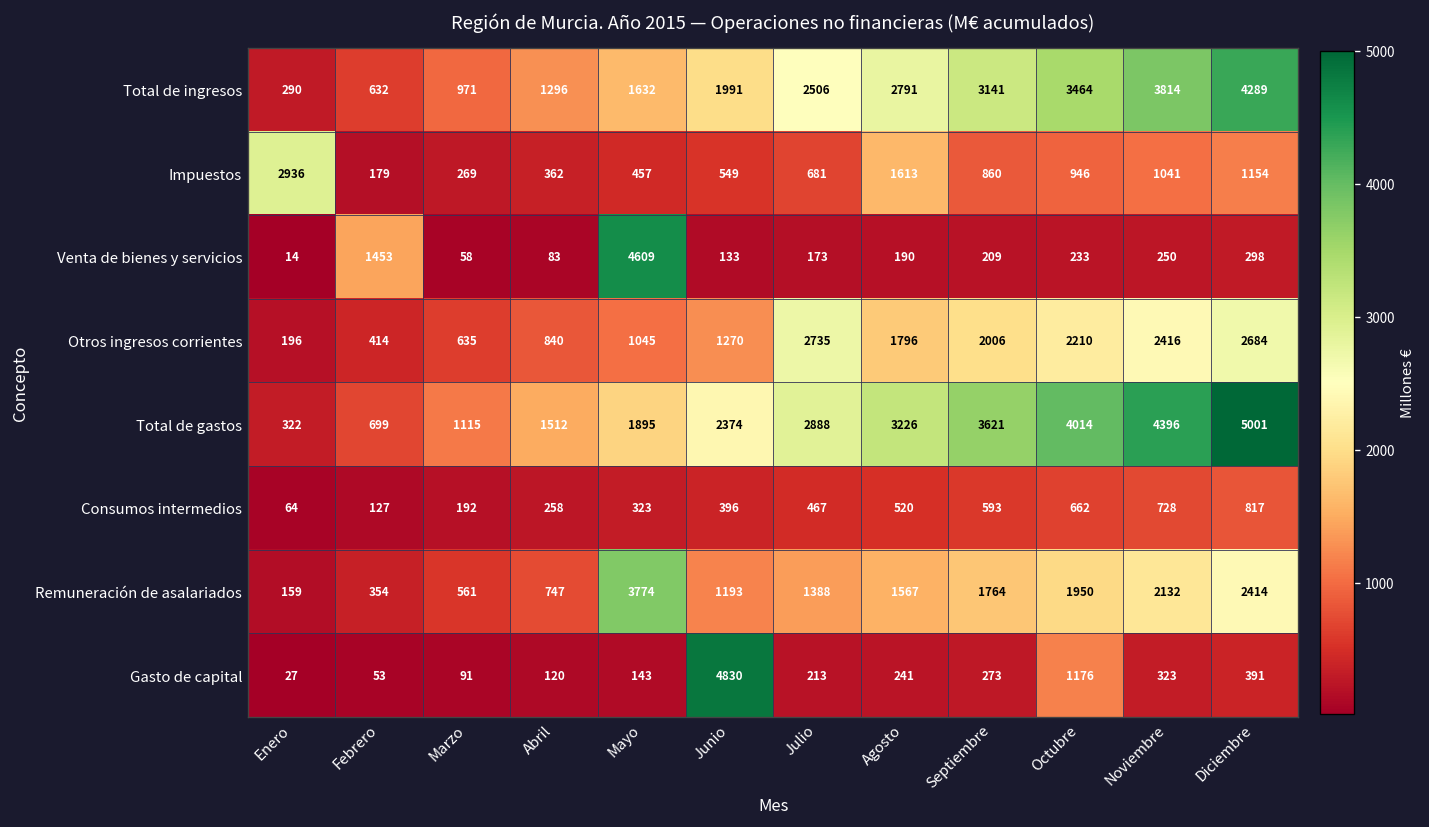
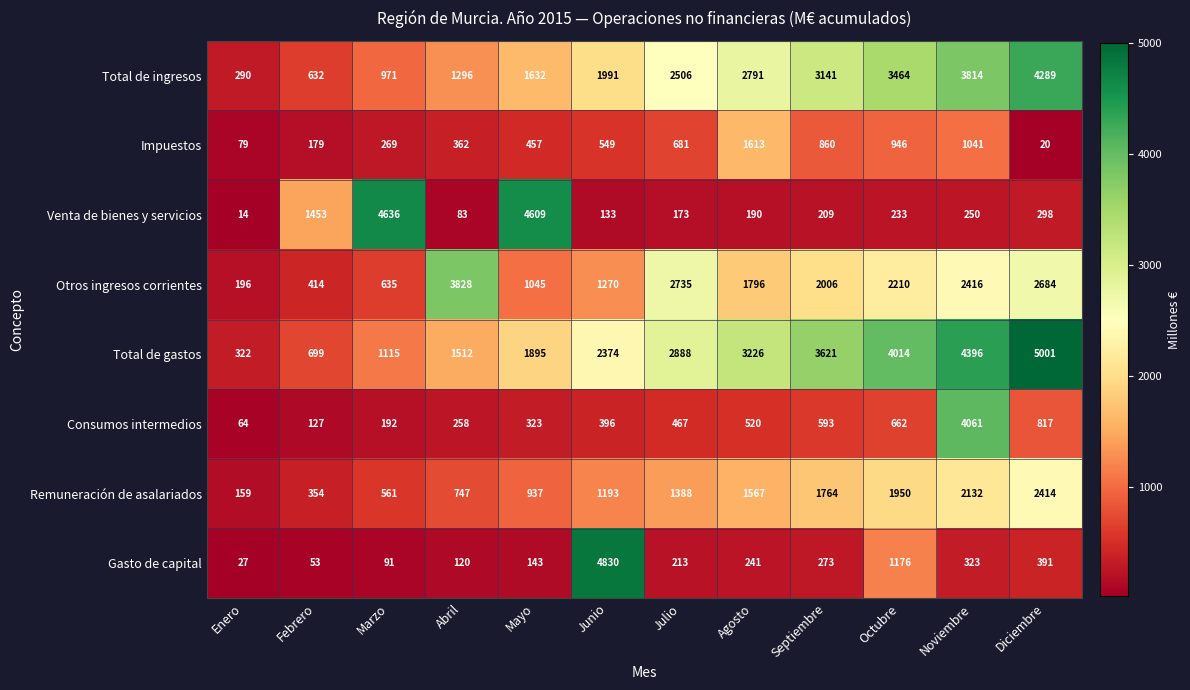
  {
    "Total de ingresos": {
      "Enero": 290,
      "Febrero": 632,
      "Marzo": 971,
      "Abril": 1296,
      "Mayo": 1632,
      "Junio": 1991,
      "Julio": 2506,
      "Agosto": 2791,
      "Septiembre": 3141,
      "Octubre": 3464,
      "Noviembre": 3814,
      "Diciembre": 4289
    },
    "Impuestos": {
-     "Enero": 2936,
+     "Enero": 79,
      "Febrero": 179,
      "Marzo": 269,
      "Abril": 362,
      "Mayo": 457,
      "Junio": 549,
      "Julio": 681,
      "Agosto": 1613,
      "Septiembre": 860,
      "Octubre": 946,
      "Noviembre": 1041,
-     "Diciembre": 1154
+     "Diciembre": 20
    },
    "Venta de bienes y servicios": {
      "Enero": 14,
      "Febrero": 1453,
-     "Marzo": 58,
+     "Marzo": 4636,
      "Abril": 83,
      "Mayo": 4609,
      "Junio": 133,
      "Julio": 173,
      "Agosto": 190,
      "Septiembre": 209,
      "Octubre": 233,
      "Noviembre": 250,
      "Diciembre": 298
    },
    "Otros ingresos corrientes": {
      "Enero": 196,
      "Febrero": 414,
      "Marzo": 635,
-     "Abril": 840,
+     "Abril": 3828,
      "Mayo": 1045,
      "Junio": 1270,
      "Julio": 2735,
      "Agosto": 1796,
      "Septiembre": 2006,
      "Octubre": 2210,
      "Noviembre": 2416,
      "Diciembre": 2684
    },
    "Total de gastos": {
      "Enero": 322,
      "Febrero": 699,
      "Marzo": 1115,
      "Abril": 1512,
      "Mayo": 1895,
      "Junio": 2374,
      "Julio": 2888,
      "Agosto": 3226,
      "Septiembre": 3621,
      "Octubre": 4014,
      "Noviembre": 4396,
      "Diciembre": 5001
    },
    "Consumos intermedios": {
      "Enero": 64,
      "Febrero": 127,
      "Marzo": 192,
      "Abril": 258,
      "Mayo": 323,
      "Junio": 396,
      "Julio": 467,
      "Agosto": 520,
      "Septiembre": 593,
      "Octubre": 662,
-     "Noviembre": 728,
+     "Noviembre": 4061,
      "Diciembre": 817
    },
    "Remuneración de asalariados": {
      "Enero": 159,
      "Febrero": 354,
      "Marzo": 561,
      "Abril": 747,
-     "Mayo": 3774,
+     "Mayo": 937,
      "Junio": 1193,
      "Julio": 1388,
      "Agosto": 1567,
      "Septiembre": 1764,
      "Octubre": 1950,
      "Noviembre": 2132,
      "Diciembre": 2414
    },
    "Gasto de capital": {
      "Enero": 27,
      "Febrero": 53,
      "Marzo": 91,
      "Abril": 120,
      "Mayo": 143,
      "Junio": 4830,
      "Julio": 213,
      "Agosto": 241,
      "Septiembre": 273,
      "Octubre": 1176,
      "Noviembre": 323,
      "Diciembre": 391
    }
  }
